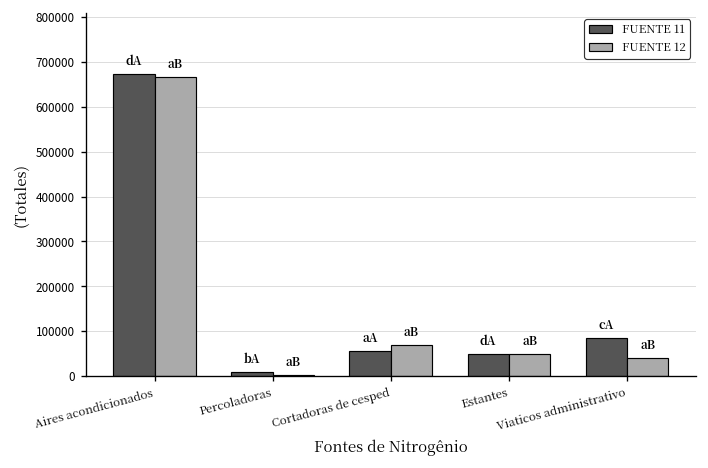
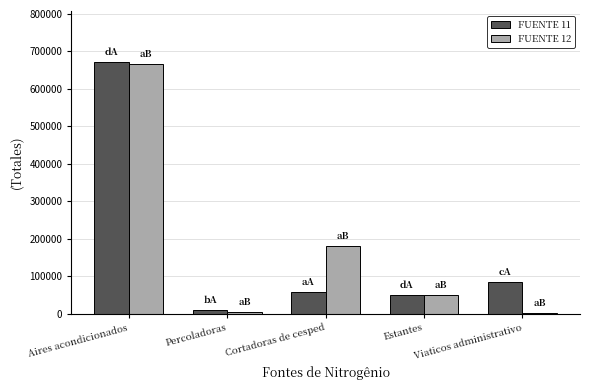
  {
    "FUENTE 11": {
      "Aires acondicionados": 670000,
      "Percoladoras": 10000,
      "Cortadoras de cesped": 60000,
      "Estantes": 50000,
      "Viaticos administrativo": 80000
    },
    "FUENTE 12": {
      "Aires acondicionados": 670000,
-     "Cortadoras de cesped": 70000,
+     "Cortadoras de cesped": 180000,
      "Estantes": 50000,
-     "Viaticos administrativo": 40000
+     "Viaticos administrativo": 0
    }
  }
